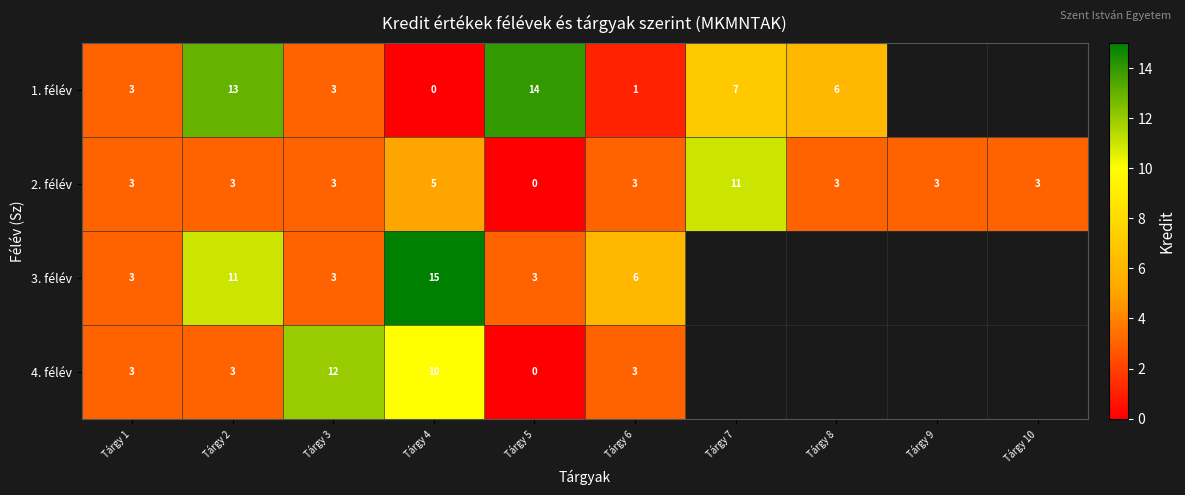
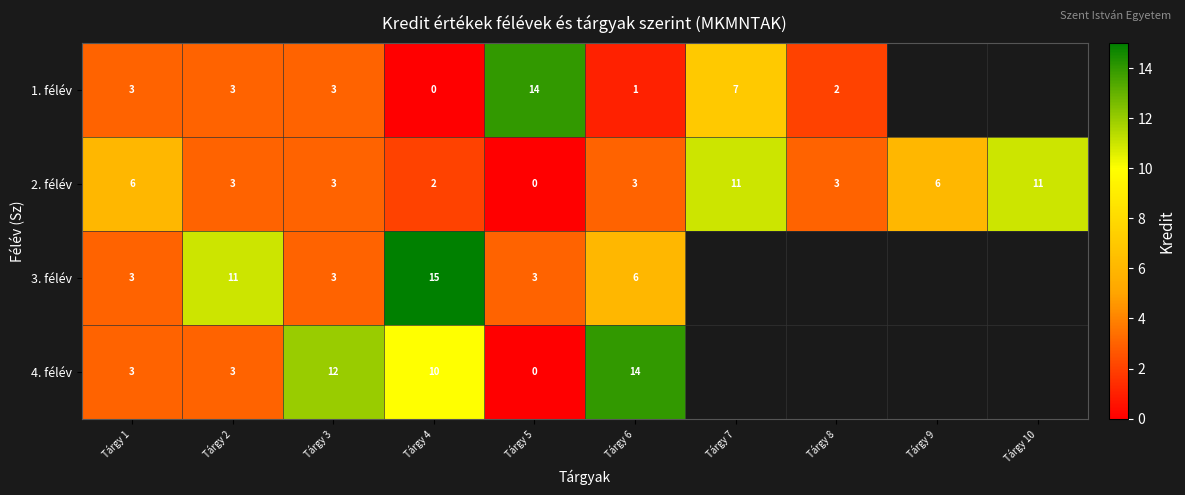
  {
    "1. félév": {
      "Tárgy 1": 3,
-     "Tárgy 2": 13,
+     "Tárgy 2": 3,
      "Tárgy 3": 3,
      "Tárgy 4": 0,
      "Tárgy 5": 14,
      "Tárgy 6": 1,
      "Tárgy 7": 7,
-     "Tárgy 8": 6
+     "Tárgy 8": 2
    },
    "2. félév": {
-     "Tárgy 1": 3,
+     "Tárgy 1": 6,
      "Tárgy 2": 3,
      "Tárgy 3": 3,
-     "Tárgy 4": 5,
+     "Tárgy 4": 2,
      "Tárgy 5": 0,
      "Tárgy 6": 3,
      "Tárgy 7": 11,
      "Tárgy 8": 3,
-     "Tárgy 9": 3,
-     "Tárgy 10": 3
+     "Tárgy 9": 6,
+     "Tárgy 10": 11
    },
    "3. félév": {
      "Tárgy 1": 3,
      "Tárgy 2": 11,
      "Tárgy 3": 3,
      "Tárgy 4": 15,
      "Tárgy 5": 3,
      "Tárgy 6": 6
    },
    "4. félév": {
      "Tárgy 1": 3,
      "Tárgy 2": 3,
      "Tárgy 3": 12,
      "Tárgy 4": 10,
      "Tárgy 5": 0,
-     "Tárgy 6": 3
+     "Tárgy 6": 14
    }
  }
